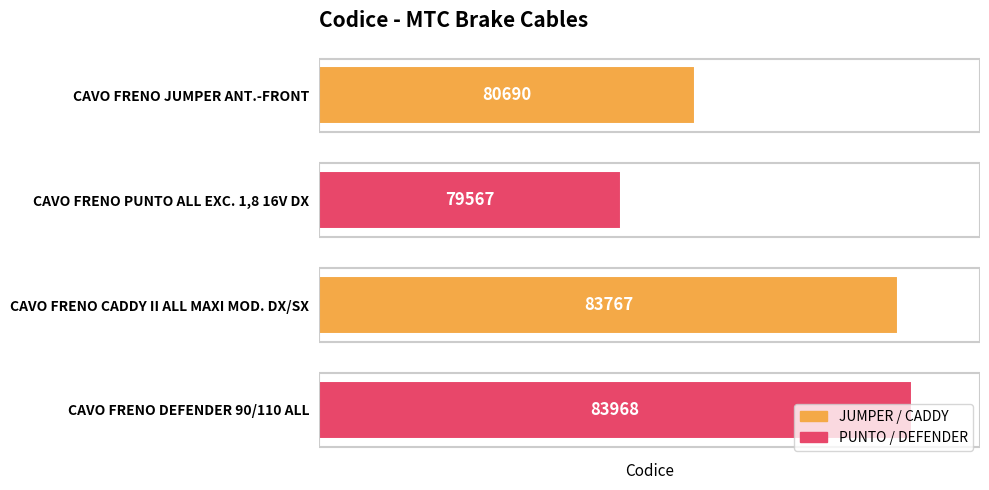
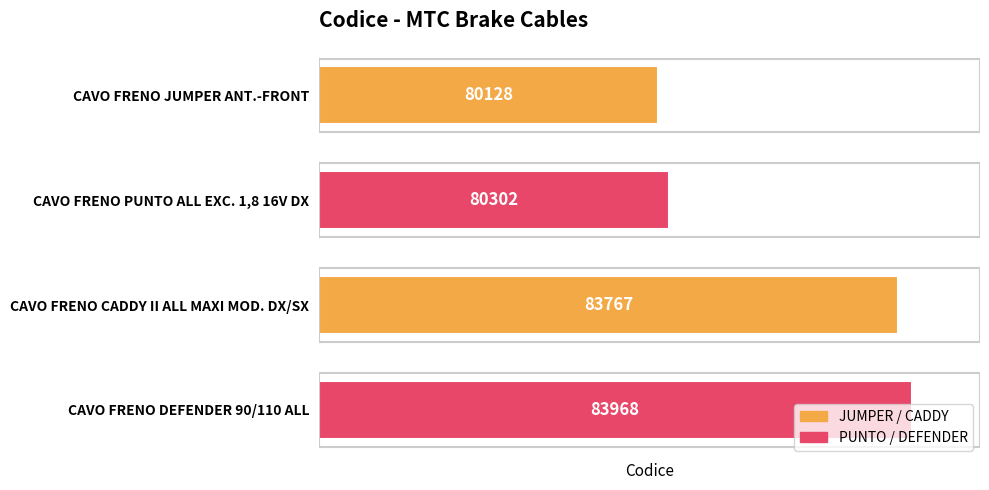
  {
-   "CAVO FRENO JUMPER ANT.-FRONT": 80690,
-   "CAVO FRENO PUNTO ALL EXC. 1,8 16V DX": 79567,
+   "CAVO FRENO JUMPER ANT.-FRONT": 80128,
+   "CAVO FRENO PUNTO ALL EXC. 1,8 16V DX": 80302,
    "CAVO FRENO CADDY II ALL MAXI MOD. DX/SX": 83767
  }
